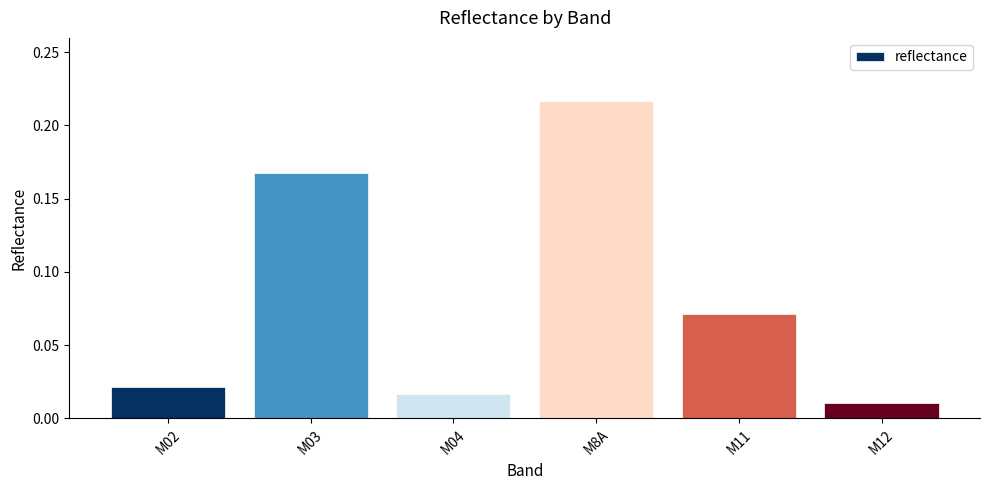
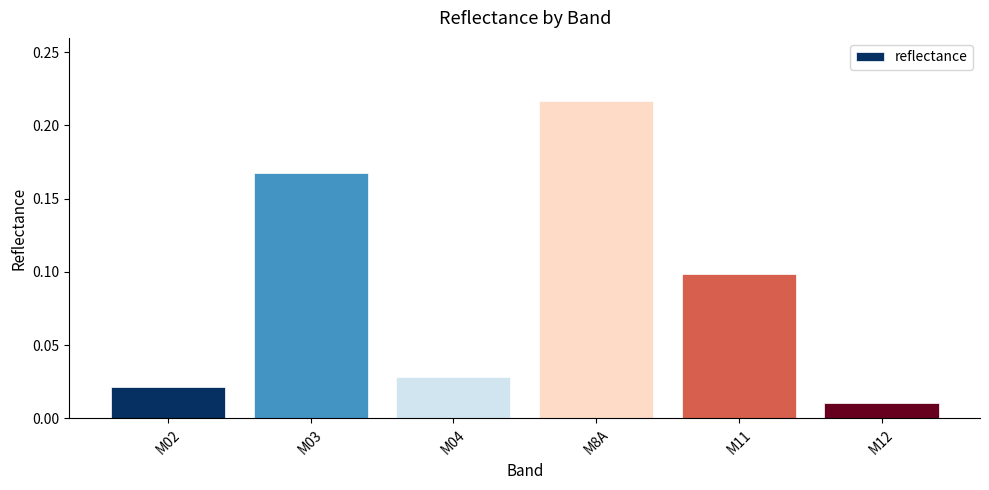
  {
    "M02": 0.022,
    "M03": 0.167,
-   "M04": 0.017,
+   "M04": 0.028,
    "M8A": 0.216,
-   "M11": 0.072,
+   "M11": 0.098,
    "M12": 0.010
  }
